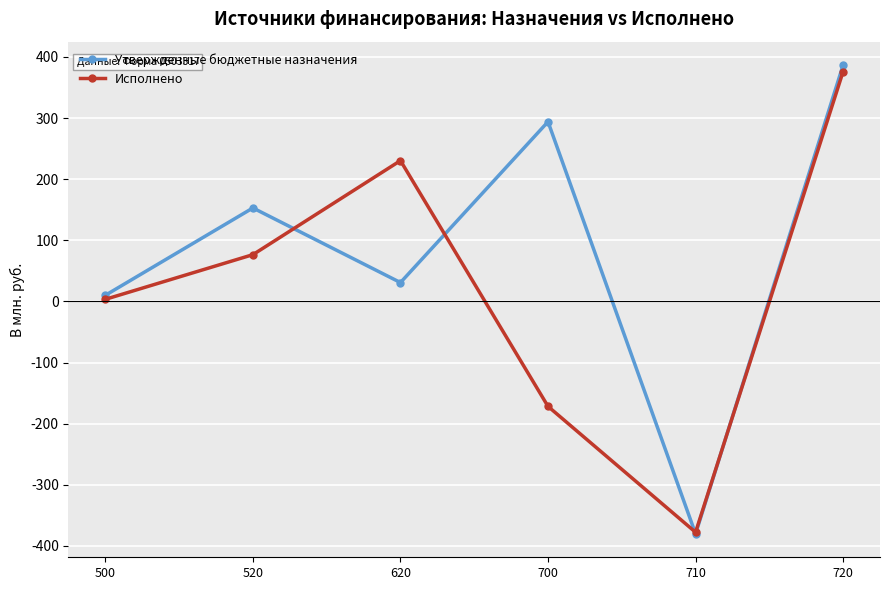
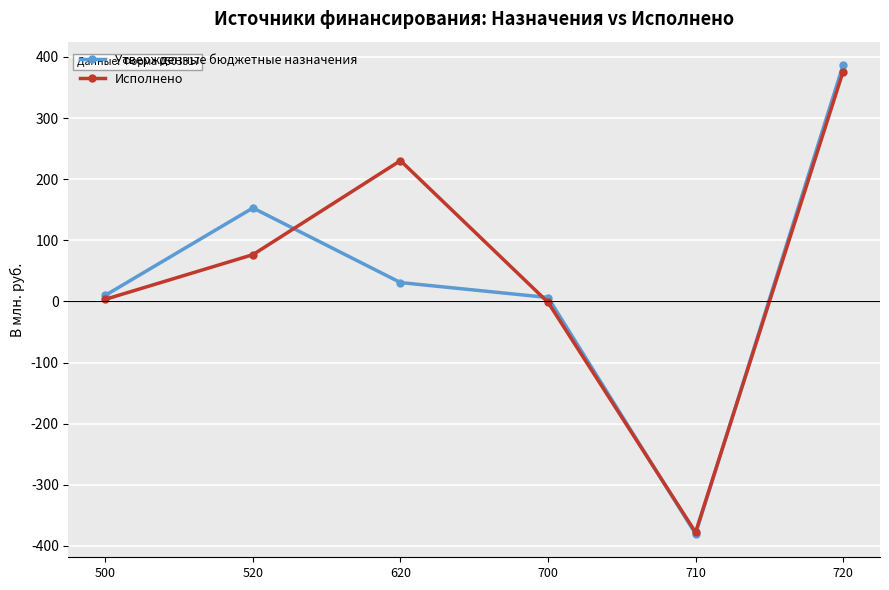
  {
    "Утвержденные бюджетные назначения": {
      "500": 10,
      "520": 150,
      "620": 30,
-     "700": 290,
+     "700": 10,
      "720": 390
    },
    "Исполнено": {
      "500": 0,
      "520": 80,
      "620": 230,
-     "700": -170,
+     "700": 0,
      "720": 380
    }
  }
